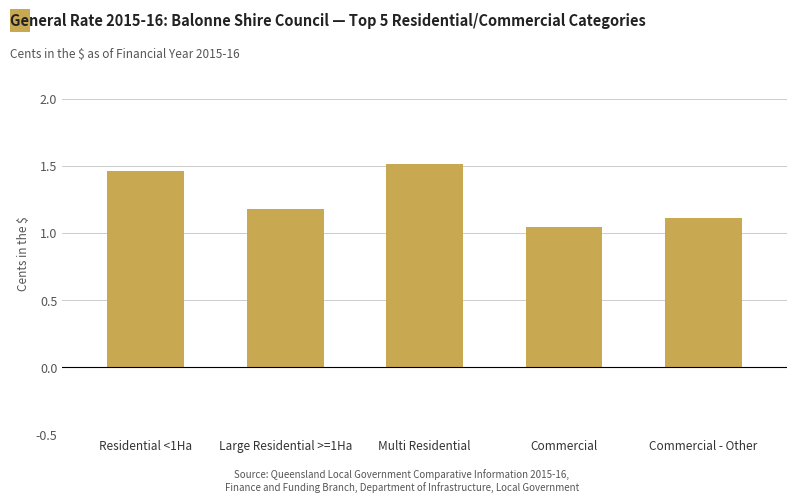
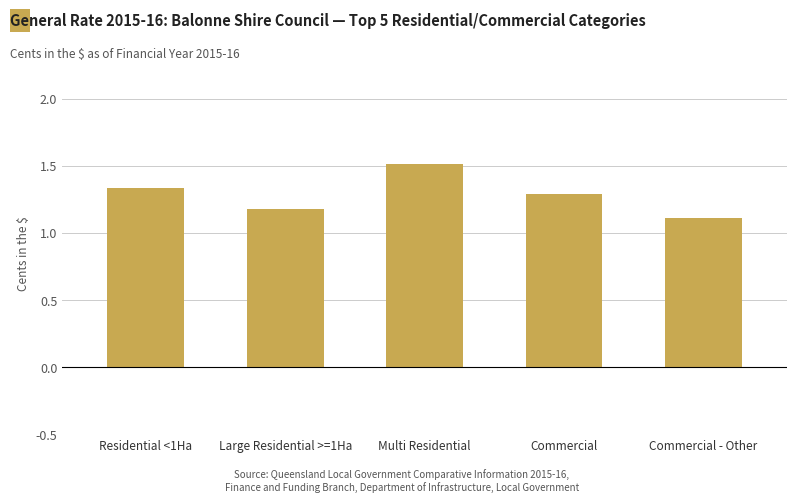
  {
-   "Residential <1Ha": 1.46,
+   "Residential <1Ha": 1.33,
    "Large Residential >=1Ha": 1.18,
    "Multi Residential": 1.51,
-   "Commercial": 1.05,
+   "Commercial": 1.29,
    "Commercial - Other": 1.12
  }
